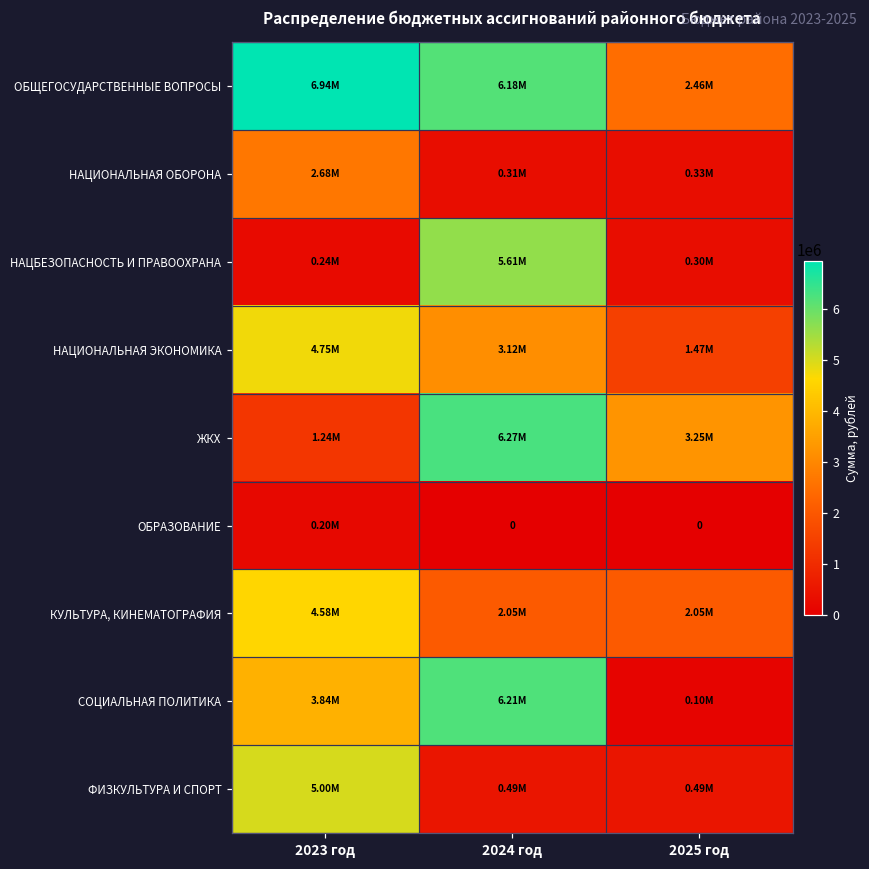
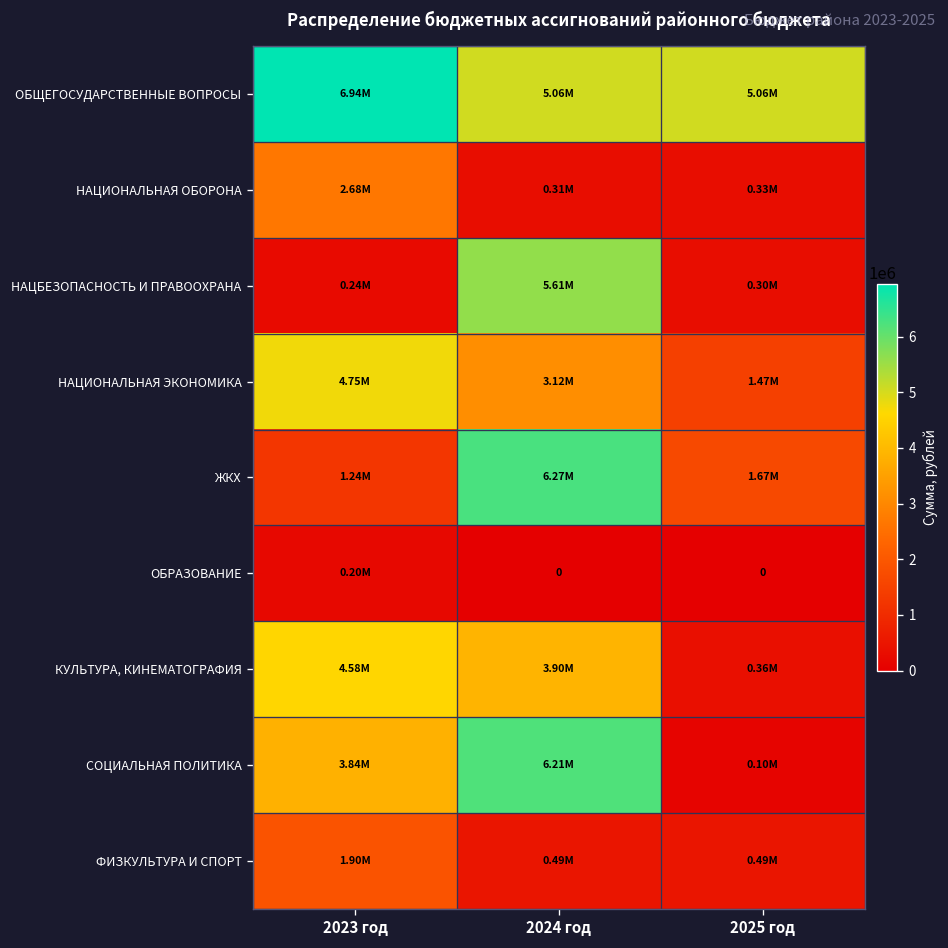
  {
    "ОБЩЕГОСУДАРСТВЕННЫЕ ВОПРОСЫ": {
      "2023 год": "6.94M",
-     "2024 год": "6.18M",
-     "2025 год": "2.46M"
+     "2024 год": "5.06M",
+     "2025 год": "5.06M"
    },
    "НАЦИОНАЛЬНАЯ ОБОРОНА": {
      "2023 год": "2.68M",
      "2024 год": "0.31M",
      "2025 год": "0.33M"
    },
    "НАЦБЕЗОПАСНОСТЬ И ПРАВООХРАНА": {
      "2023 год": "0.24M",
      "2024 год": "5.61M",
      "2025 год": "0.30M"
    },
    "НАЦИОНАЛЬНАЯ ЭКОНОМИКА": {
      "2023 год": "4.75M",
      "2024 год": "3.12M",
      "2025 год": "1.47M"
    },
    "ЖКХ": {
      "2023 год": "1.24M",
      "2024 год": "6.27M",
-     "2025 год": "3.25M"
+     "2025 год": "1.67M"
    },
    "ОБРАЗОВАНИЕ": {
      "2023 год": "0.20M",
      "2024 год": "0",
      "2025 год": "0"
    },
    "КУЛЬТУРА, КИНЕМАТОГРАФИЯ": {
      "2023 год": "4.58M",
-     "2024 год": "2.05M",
-     "2025 год": "2.05M"
+     "2024 год": "3.90M",
+     "2025 год": "0.36M"
    },
    "СОЦИАЛЬНАЯ ПОЛИТИКА": {
      "2023 год": "3.84M",
      "2024 год": "6.21M",
      "2025 год": "0.10M"
    },
    "ФИЗКУЛЬТУРА И СПОРТ": {
-     "2023 год": "5.00M",
+     "2023 год": "1.90M",
      "2024 год": "0.49M",
      "2025 год": "0.49M"
    }
  }
